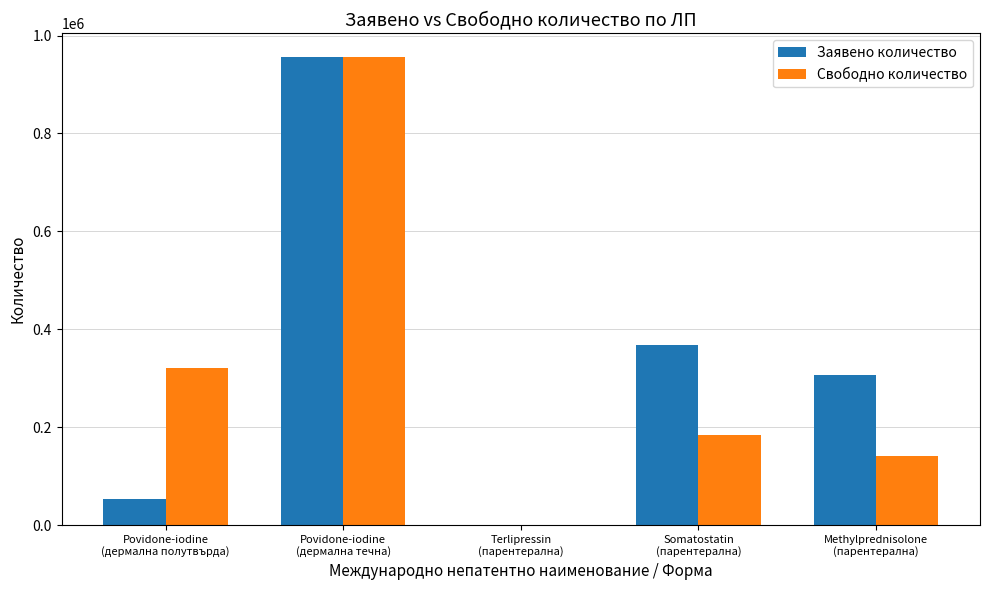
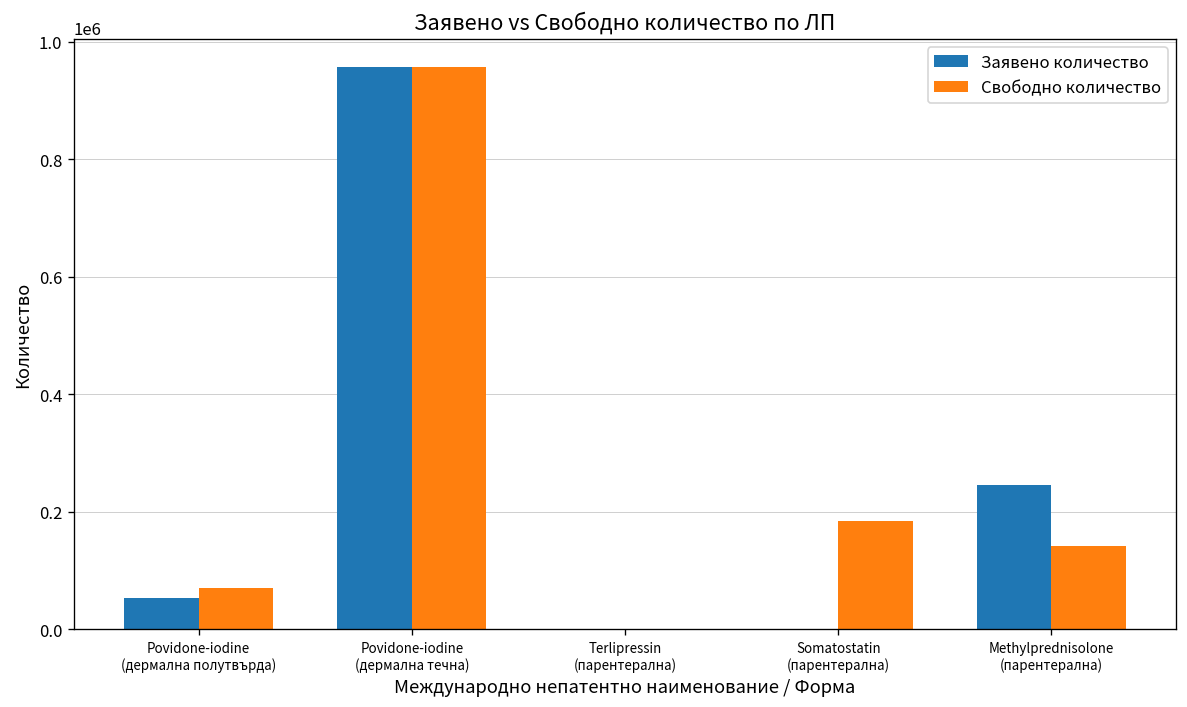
  {
    "Заявено количество": {
      "Povidone-iodine (дермална полутвърда)": 50000,
      "Povidone-iodine (дермална течна)": 960000,
-     "Somatostatin (парентерална)": 370000,
-     "Methylprednisolone (парентерална)": 310000
+     "Somatostatin (парентерална)": 0,
+     "Methylprednisolone (парентерална)": 250000
    },
    "Свободно количество": {
-     "Povidone-iodine (дермална полутвърда)": 320000,
+     "Povidone-iodine (дермална полутвърда)": 70000,
      "Povidone-iodine (дермална течна)": 960000,
      "Somatostatin (парентерална)": 180000,
      "Methylprednisolone (парентерална)": 140000
    }
  }
